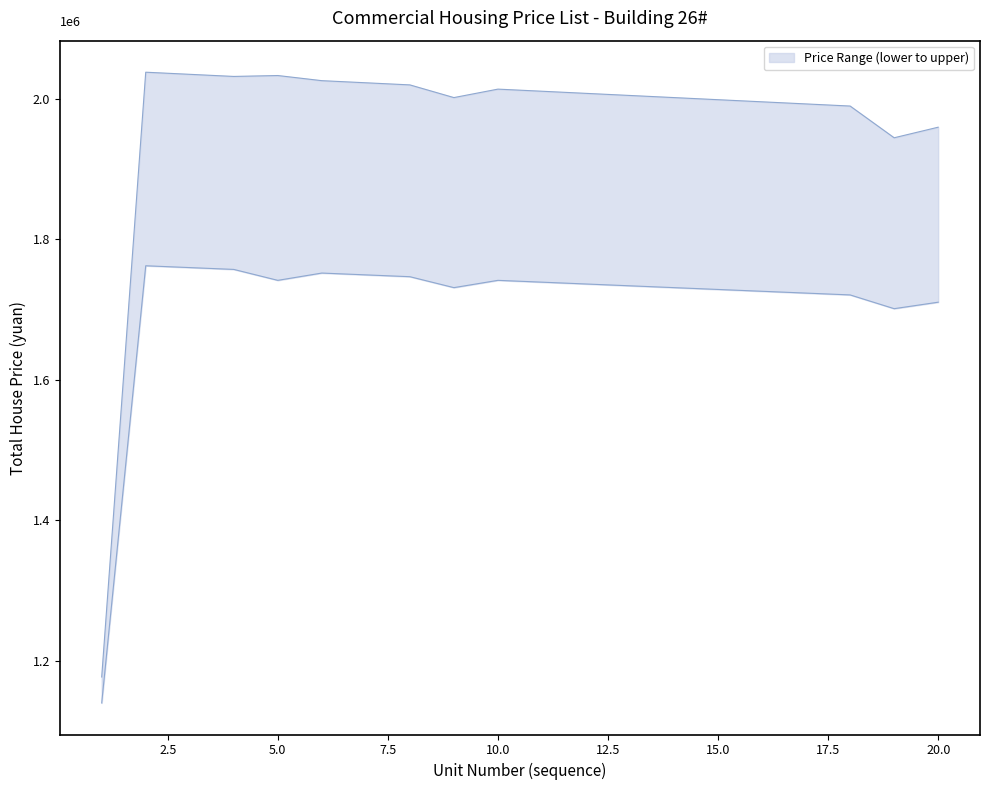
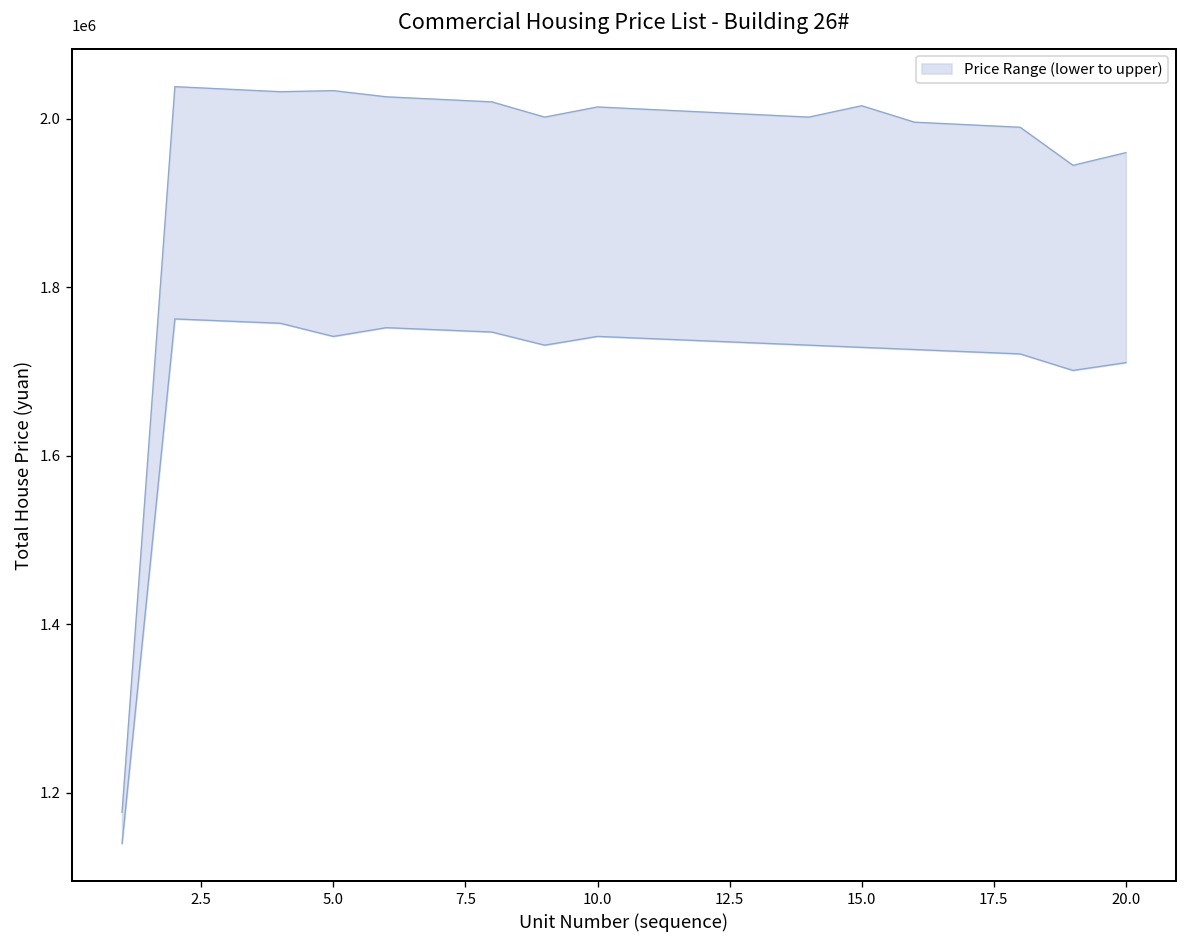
  {
    "Price Range (lower to upper)": {
      "5.0": 2.03,
      "10.0": 2.01,
-     "15.0": 2.00,
+     "15.0": 2.02,
      "20.0": 1.96
    }
  }
